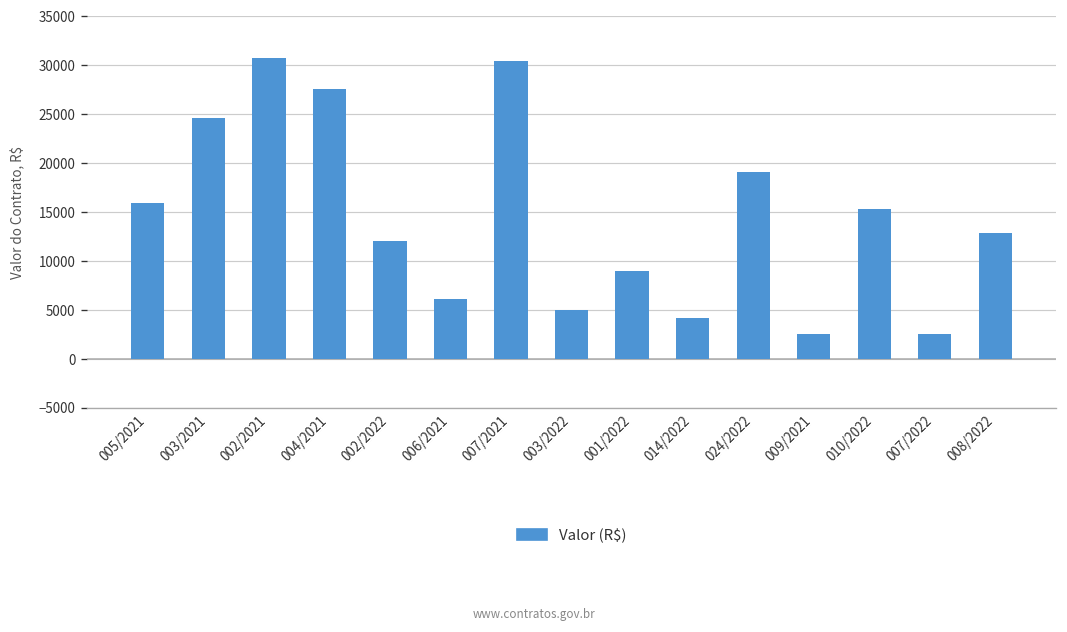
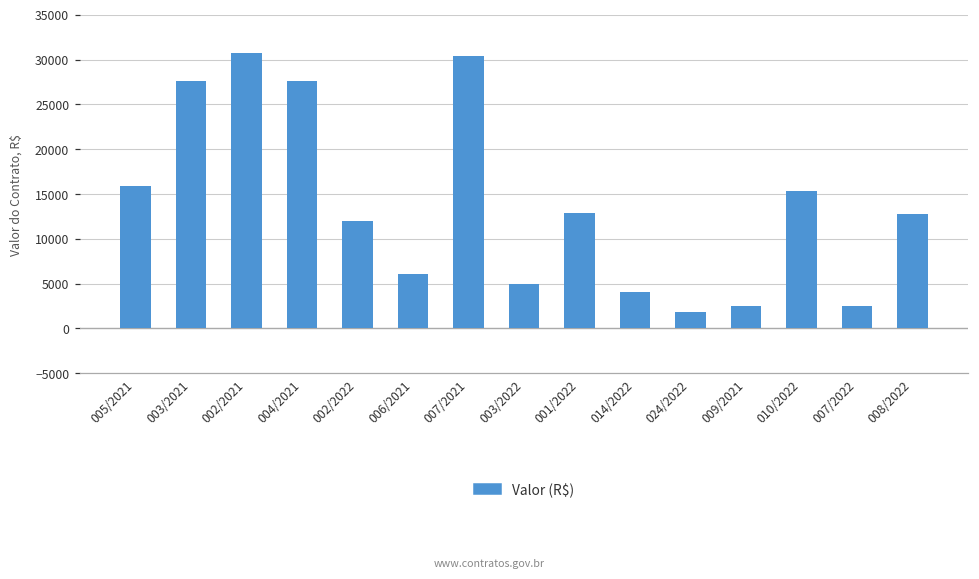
  {
    "005/2021": 16000,
-   "003/2021": 25000,
+   "003/2021": 28000,
    "002/2021": 31000,
    "004/2021": 28000,
    "002/2022": 12000,
    "006/2021": 6000,
    "007/2021": 30000,
    "003/2022": 5000,
-   "001/2022": 9000,
+   "001/2022": 13000,
    "014/2022": 4000,
-   "024/2022": 19000,
+   "024/2022": 2000,
    "009/2021": 3000,
    "010/2022": 15000,
    "007/2022": 3000,
    "008/2022": 13000
  }
